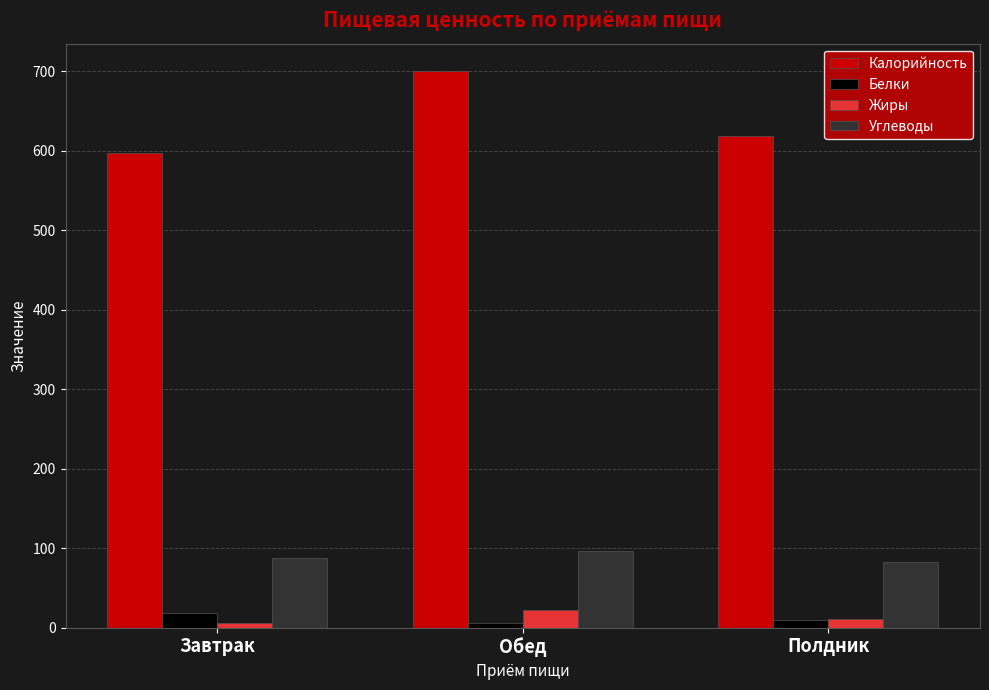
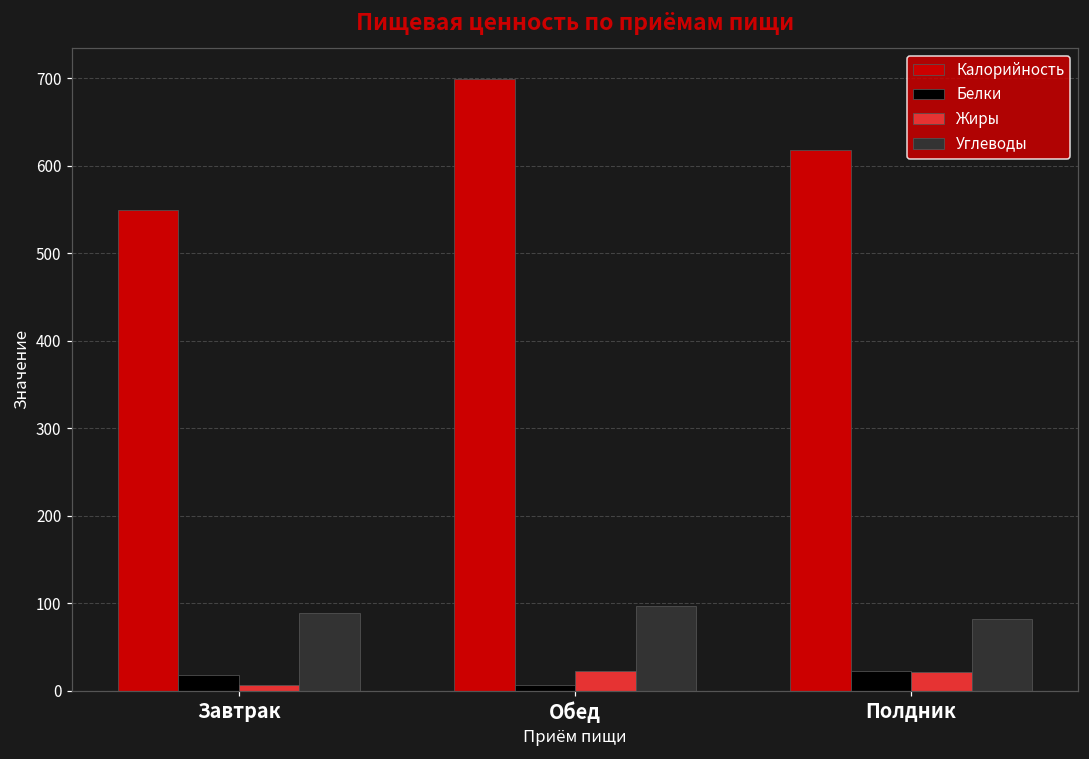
  {
    "Калорийность": {
-     "Завтрак": 600,
+     "Завтрак": 550,
      "Обед": 700,
      "Полдник": 620
    },
    "Белки": {
      "Завтрак": 20,
      "Обед": 10,
-     "Полдник": 10
+     "Полдник": 20
    },
    "Жиры": {
      "Завтрак": 10,
      "Обед": 20,
-     "Полдник": 10
+     "Полдник": 20
    },
    "Углеводы": {
      "Завтрак": 90,
      "Обед": 100,
      "Полдник": 80
    }
  }
